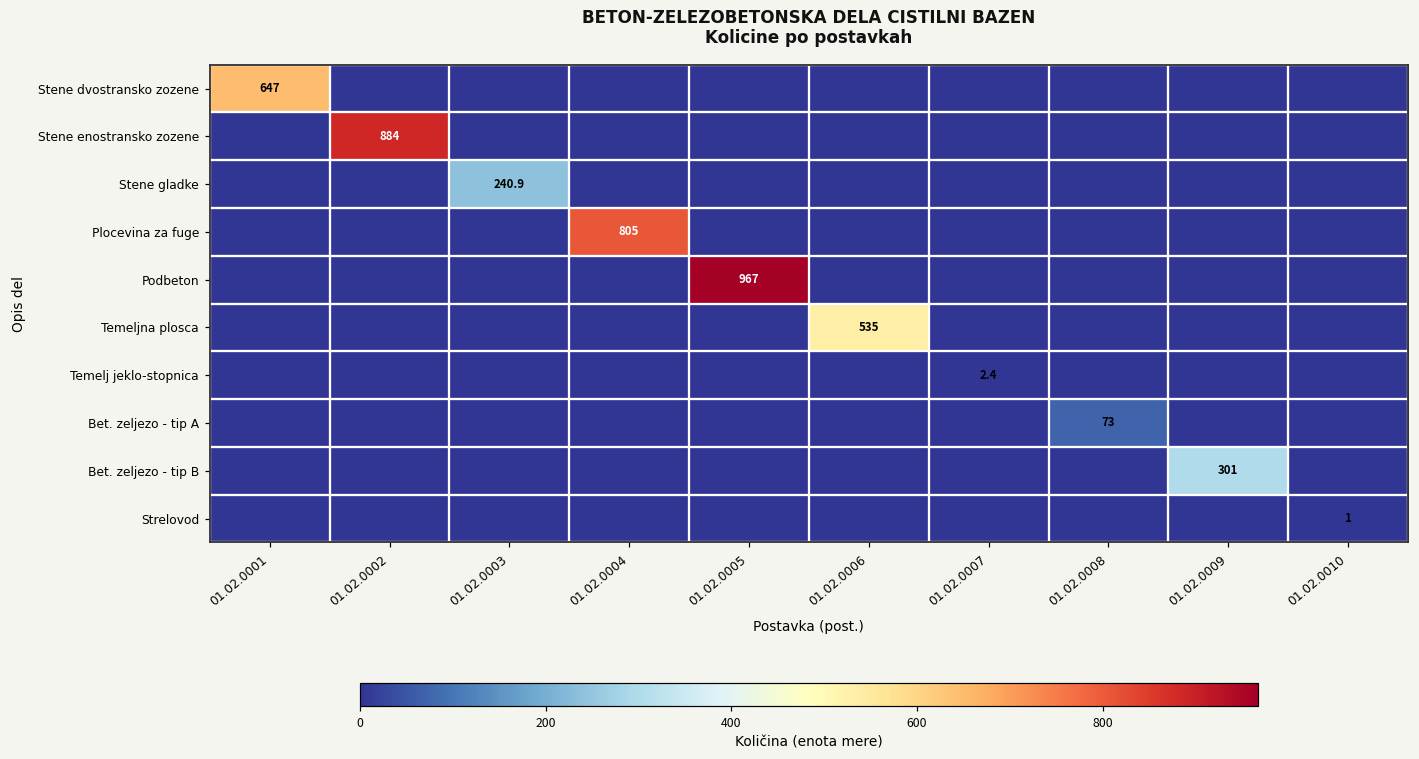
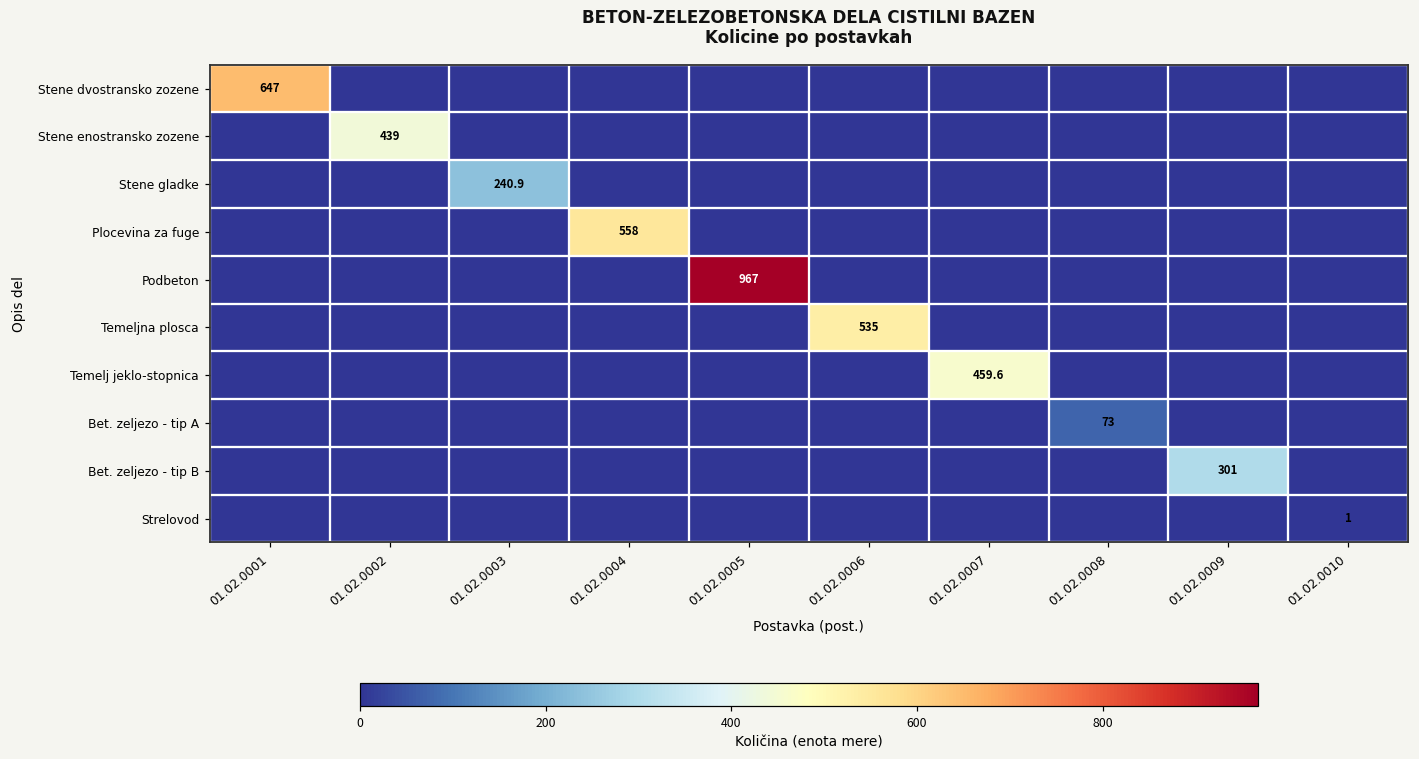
  {
    "Stene dvostransko zozene": {
      "01.02.0001": 647
    },
    "Stene enostransko zozene": {
-     "01.02.0002": 884
+     "01.02.0002": 439
    },
    "Stene gladke": {
      "01.02.0003": 240.9
    },
    "Plocevina za fuge": {
-     "01.02.0004": 805
+     "01.02.0004": 558
    },
    "Podbeton": {
      "01.02.0005": 967
    },
    "Temeljna plosca": {
      "01.02.0006": 535
    },
    "Temelj jeklo-stopnica": {
-     "01.02.0007": 2.4
+     "01.02.0007": 459.6
    },
    "Bet. zeljezo - tip A": {
      "01.02.0008": 73
    },
    "Bet. zeljezo - tip B": {
      "01.02.0009": 301
    },
    "Strelovod": {
      "01.02.0010": 1
    }
  }
